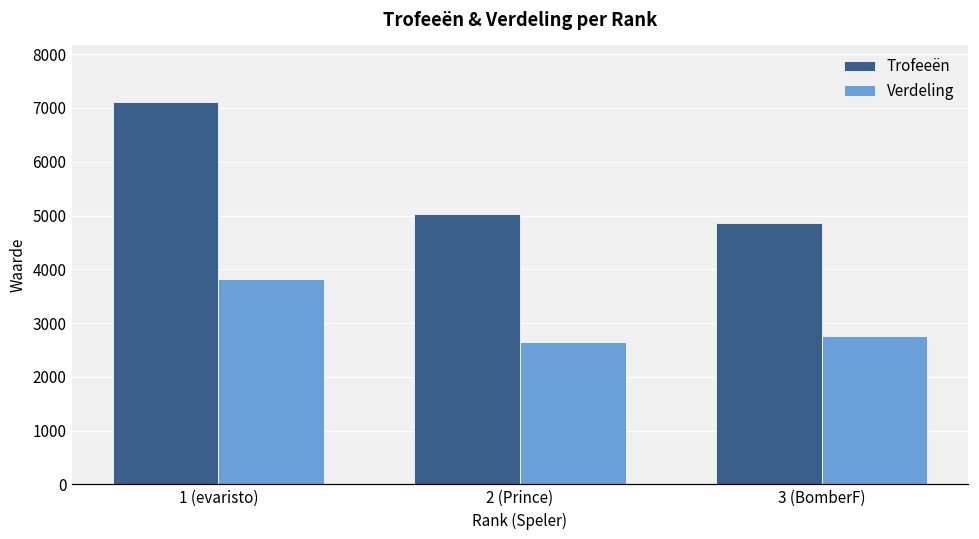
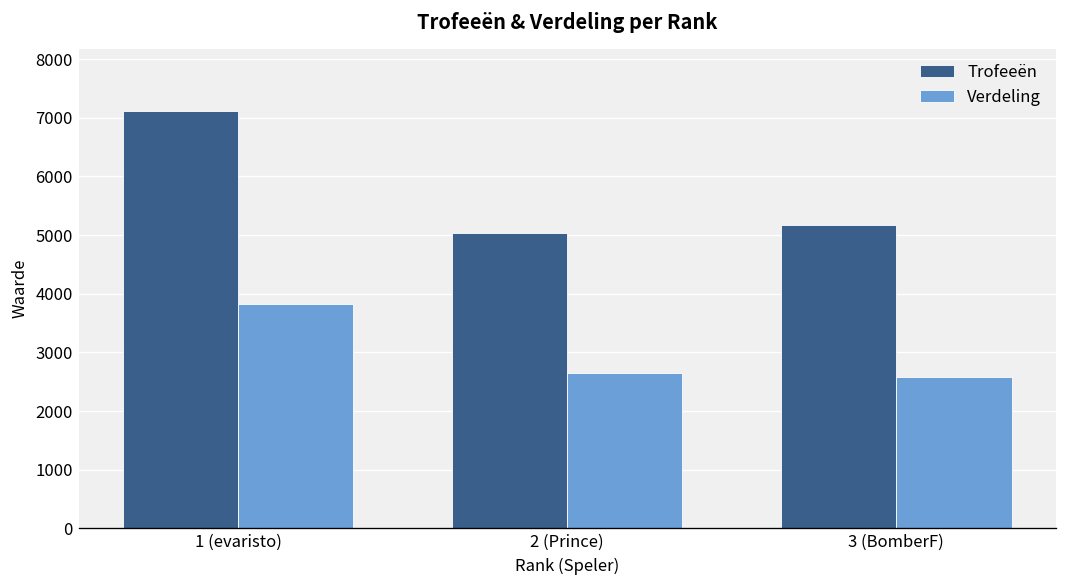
  {
    "Trofeeën": {
      "1 (evaristo)": 7100,
      "2 (Prince)": 5000,
-     "3 (BomberF)": 4900
+     "3 (BomberF)": 5200
    },
    "Verdeling": {
      "1 (evaristo)": 3800,
      "2 (Prince)": 2700,
-     "3 (BomberF)": 2800
+     "3 (BomberF)": 2600
    }
  }
